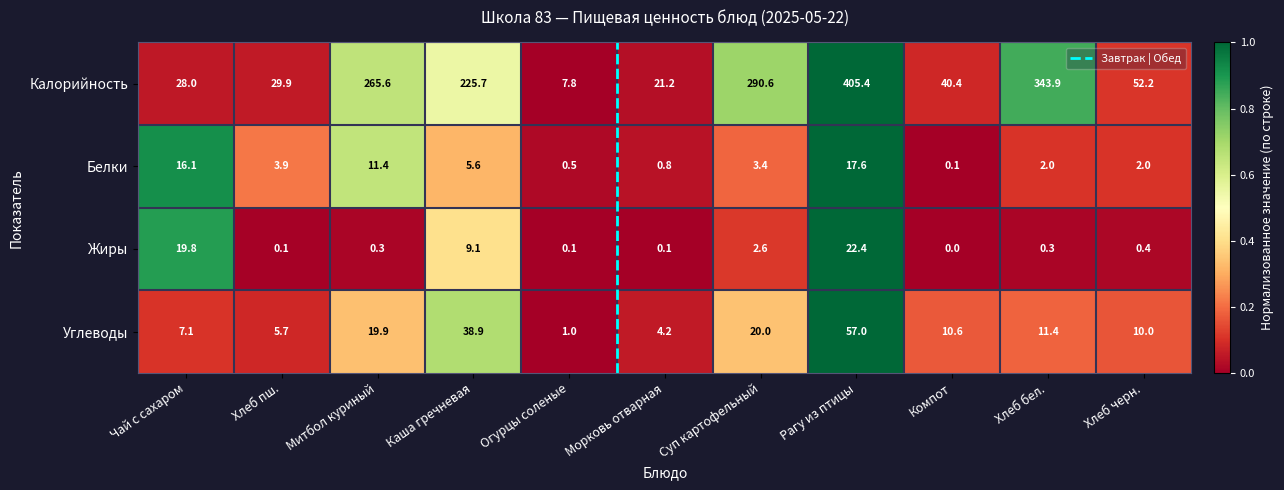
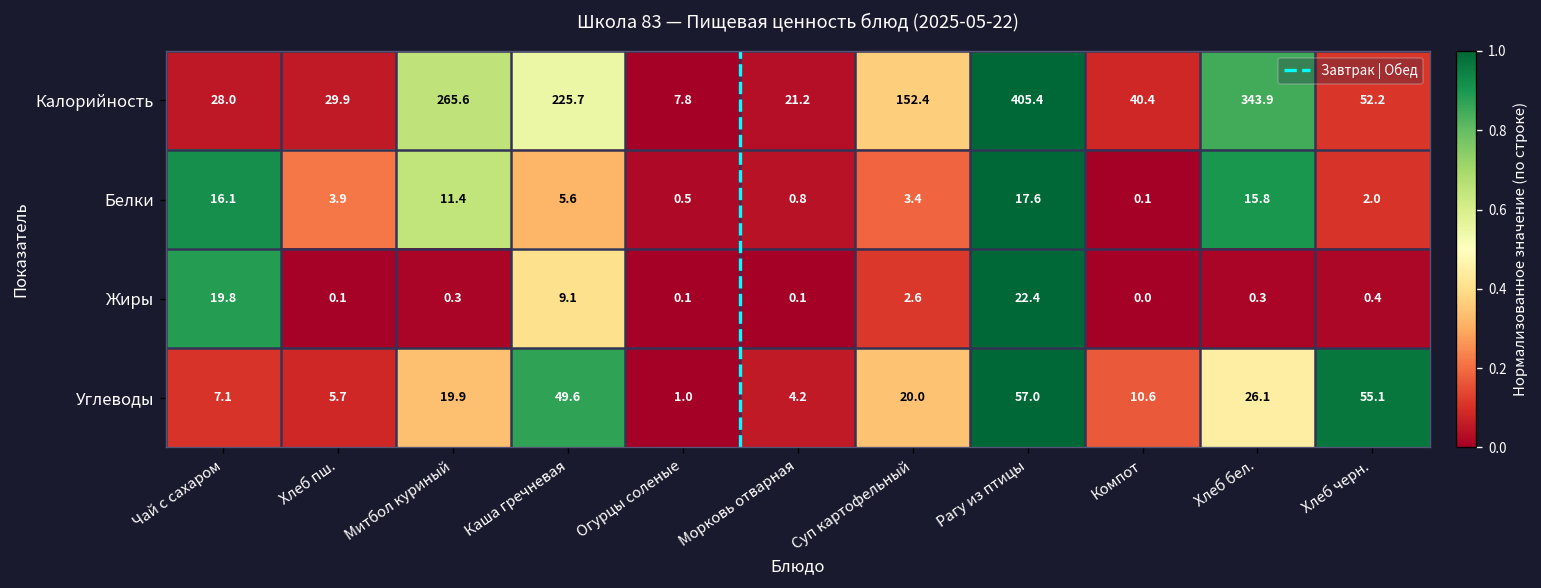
  {
    "Калорийность": {
      "Чай с сахаром": 28.0,
      "Хлеб пш.": 29.9,
      "Митбол куриный": 265.6,
      "Каша гречневая": 225.7,
      "Огурцы соленые": 7.8,
      "Морковь отварная": 21.2,
-     "Суп картофельный": 290.6,
+     "Суп картофельный": 152.4,
      "Рагу из птицы": 405.4,
      "Компот": 40.4,
      "Хлеб бел.": 343.9,
      "Хлеб черн.": 52.2
    },
    "Белки": {
      "Чай с сахаром": 16.1,
      "Хлеб пш.": 3.9,
      "Митбол куриный": 11.4,
      "Каша гречневая": 5.6,
      "Огурцы соленые": 0.5,
      "Морковь отварная": 0.8,
      "Суп картофельный": 3.4,
      "Рагу из птицы": 17.6,
      "Компот": 0.1,
-     "Хлеб бел.": 2.0,
+     "Хлеб бел.": 15.8,
      "Хлеб черн.": 2.0
    },
    "Жиры": {
      "Чай с сахаром": 19.8,
      "Хлеб пш.": 0.1,
      "Митбол куриный": 0.3,
      "Каша гречневая": 9.1,
      "Огурцы соленые": 0.1,
      "Морковь отварная": 0.1,
      "Суп картофельный": 2.6,
      "Рагу из птицы": 22.4,
      "Компот": 0.0,
      "Хлеб бел.": 0.3,
      "Хлеб черн.": 0.4
    },
    "Углеводы": {
      "Чай с сахаром": 7.1,
      "Хлеб пш.": 5.7,
      "Митбол куриный": 19.9,
-     "Каша гречневая": 38.9,
+     "Каша гречневая": 49.6,
      "Огурцы соленые": 1.0,
      "Морковь отварная": 4.2,
      "Суп картофельный": 20.0,
      "Рагу из птицы": 57.0,
      "Компот": 10.6,
-     "Хлеб бел.": 11.4,
-     "Хлеб черн.": 10.0
+     "Хлеб бел.": 26.1,
+     "Хлеб черн.": 55.1
    }
  }
